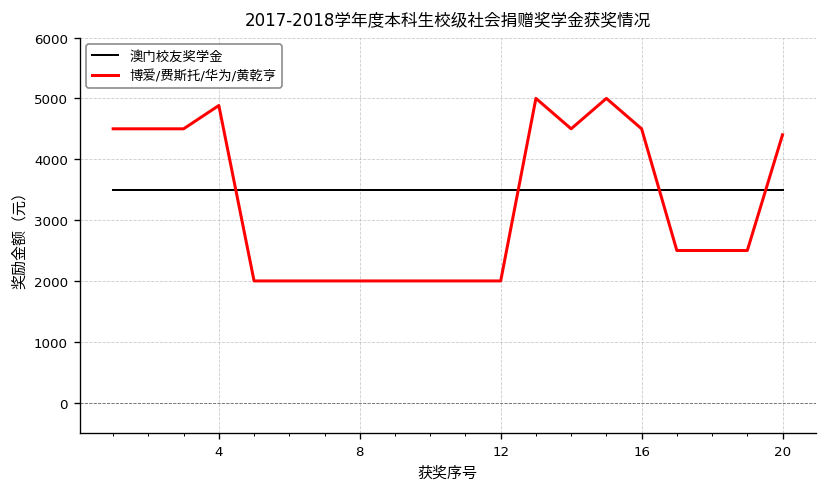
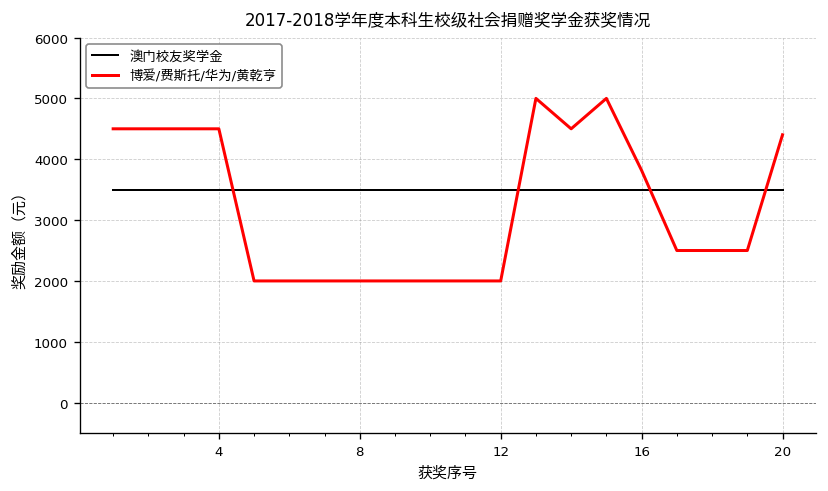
  {
    "澳门校友奖学金": {
      "4": 3500,
      "8": 3500,
      "12": 3500,
      "16": 3500,
      "20": 3500
    },
    "博爱/费斯托/华为/黄乾亨": {
-     "4": 4900,
+     "4": 4500,
      "8": 2000,
      "12": 2000,
-     "16": 4500,
+     "16": 3800,
      "20": 4400
    }
  }
